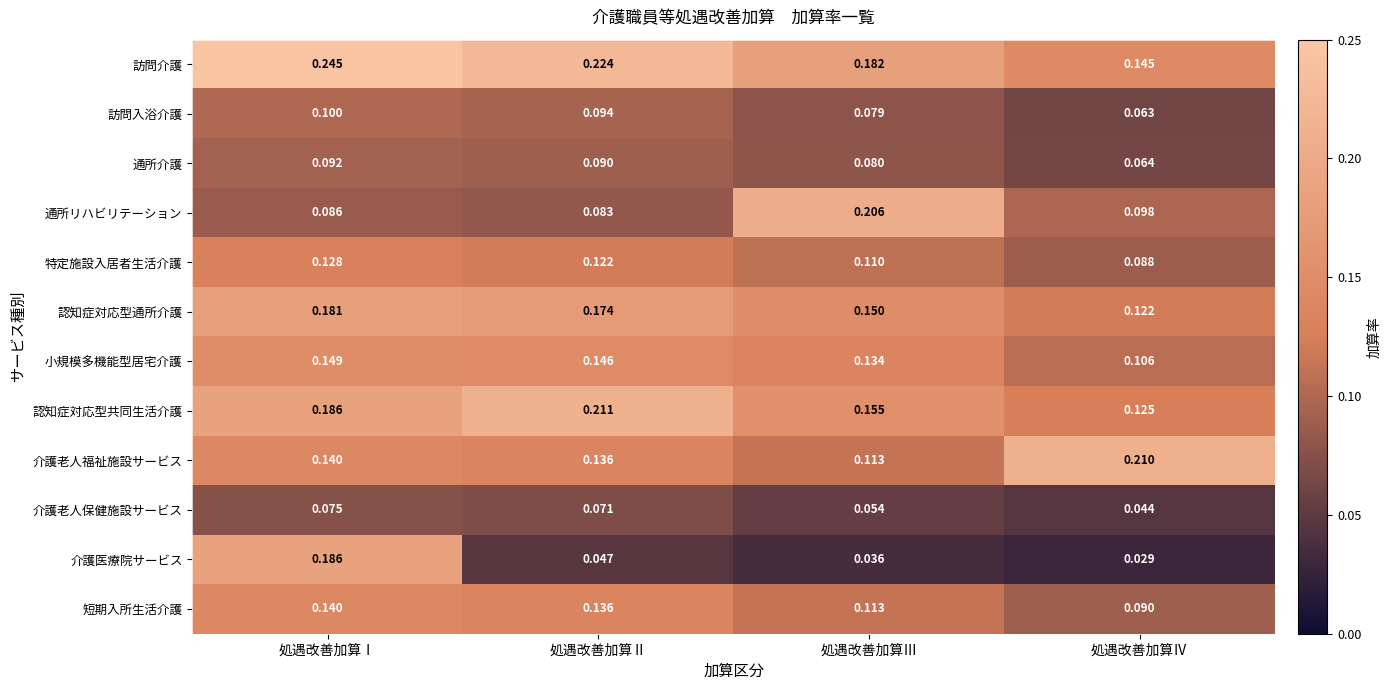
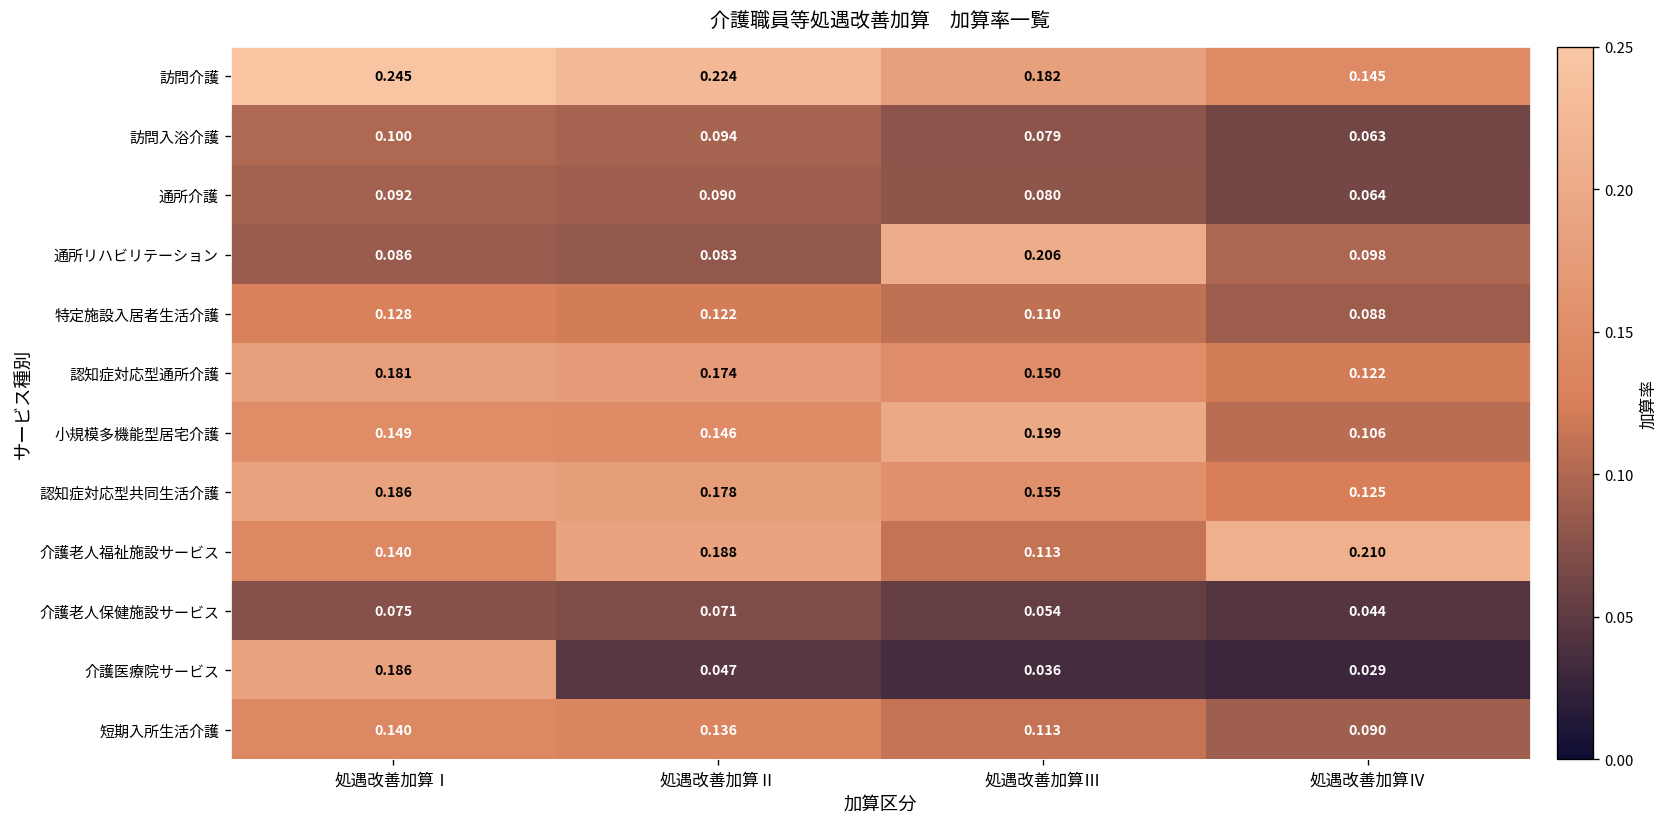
  {
    "訪問介護": {
      "処遇改善加算Ⅰ": 0.245,
      "処遇改善加算Ⅱ": 0.224,
      "処遇改善加算Ⅲ": 0.182,
      "処遇改善加算Ⅳ": 0.145
    },
    "訪問入浴介護": {
      "処遇改善加算Ⅰ": 0.100,
      "処遇改善加算Ⅱ": 0.094,
      "処遇改善加算Ⅲ": 0.079,
      "処遇改善加算Ⅳ": 0.063
    },
    "通所介護": {
      "処遇改善加算Ⅰ": 0.092,
      "処遇改善加算Ⅱ": 0.090,
      "処遇改善加算Ⅲ": 0.080,
      "処遇改善加算Ⅳ": 0.064
    },
    "通所リハビリテーション": {
      "処遇改善加算Ⅰ": 0.086,
      "処遇改善加算Ⅱ": 0.083,
      "処遇改善加算Ⅲ": 0.206,
      "処遇改善加算Ⅳ": 0.098
    },
    "特定施設入居者生活介護": {
      "処遇改善加算Ⅰ": 0.128,
      "処遇改善加算Ⅱ": 0.122,
      "処遇改善加算Ⅲ": 0.110,
      "処遇改善加算Ⅳ": 0.088
    },
    "認知症対応型通所介護": {
      "処遇改善加算Ⅰ": 0.181,
      "処遇改善加算Ⅱ": 0.174,
      "処遇改善加算Ⅲ": 0.150,
      "処遇改善加算Ⅳ": 0.122
    },
    "小規模多機能型居宅介護": {
      "処遇改善加算Ⅰ": 0.149,
      "処遇改善加算Ⅱ": 0.146,
-     "処遇改善加算Ⅲ": 0.134,
+     "処遇改善加算Ⅲ": 0.199,
      "処遇改善加算Ⅳ": 0.106
    },
    "認知症対応型共同生活介護": {
      "処遇改善加算Ⅰ": 0.186,
-     "処遇改善加算Ⅱ": 0.211,
+     "処遇改善加算Ⅱ": 0.178,
      "処遇改善加算Ⅲ": 0.155,
      "処遇改善加算Ⅳ": 0.125
    },
    "介護老人福祉施設サービス": {
      "処遇改善加算Ⅰ": 0.140,
-     "処遇改善加算Ⅱ": 0.136,
+     "処遇改善加算Ⅱ": 0.188,
      "処遇改善加算Ⅲ": 0.113,
      "処遇改善加算Ⅳ": 0.210
    },
    "介護老人保健施設サービス": {
      "処遇改善加算Ⅰ": 0.075,
      "処遇改善加算Ⅱ": 0.071,
      "処遇改善加算Ⅲ": 0.054,
      "処遇改善加算Ⅳ": 0.044
    },
    "介護医療院サービス": {
      "処遇改善加算Ⅰ": 0.186,
      "処遇改善加算Ⅱ": 0.047,
      "処遇改善加算Ⅲ": 0.036,
      "処遇改善加算Ⅳ": 0.029
    },
    "短期入所生活介護": {
      "処遇改善加算Ⅰ": 0.140,
      "処遇改善加算Ⅱ": 0.136,
      "処遇改善加算Ⅲ": 0.113,
      "処遇改善加算Ⅳ": 0.090
    }
  }
